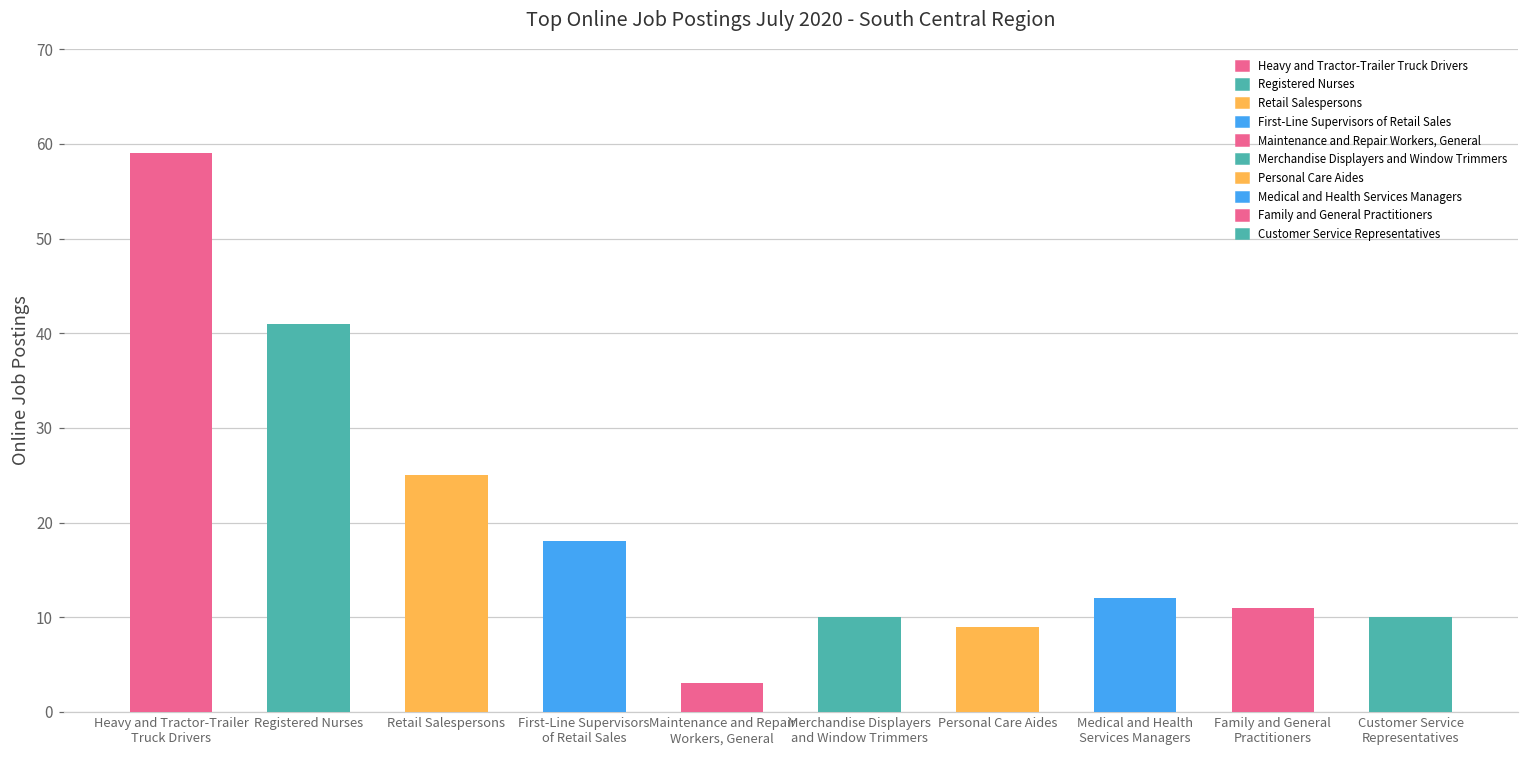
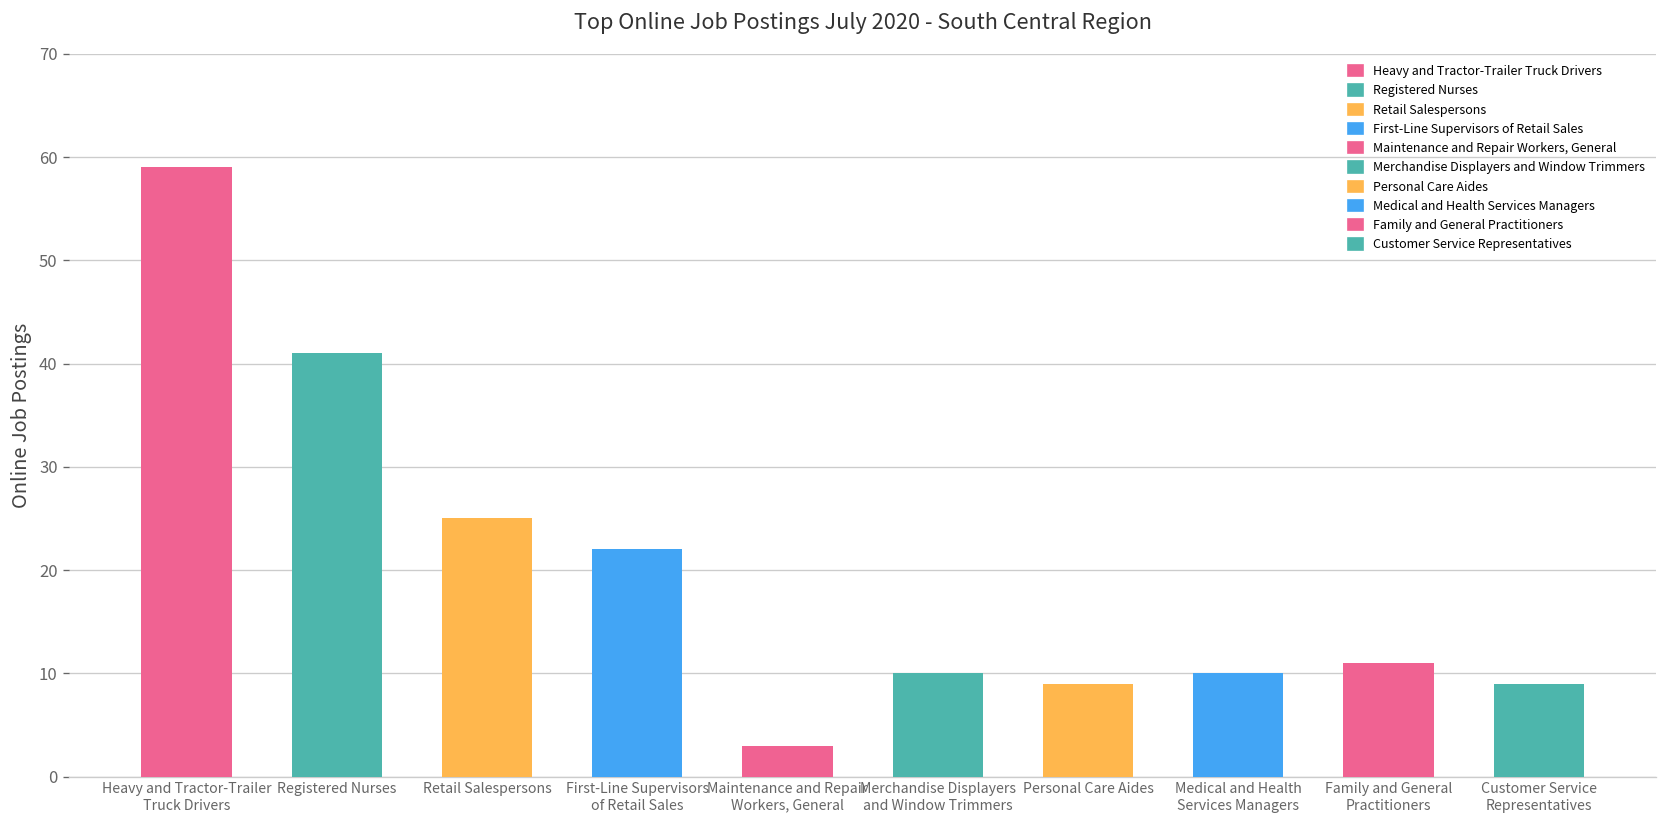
  {
    "Heavy and Tractor-Trailer Truck Drivers": 59,
    "Registered Nurses": 41,
    "Retail Salespersons": 25,
-   "First-Line Supervisors of Retail Sales": 18,
+   "First-Line Supervisors of Retail Sales": 22,
    "Maintenance and Repair Workers, General": 3,
    "Merchandise Displayers and Window Trimmers": 10,
    "Personal Care Aides": 9,
-   "Medical and Health Services Managers": 12,
+   "Medical and Health Services Managers": 10,
    "Family and General Practitioners": 11,
-   "Customer Service Representatives": 10
+   "Customer Service Representatives": 9
  }
